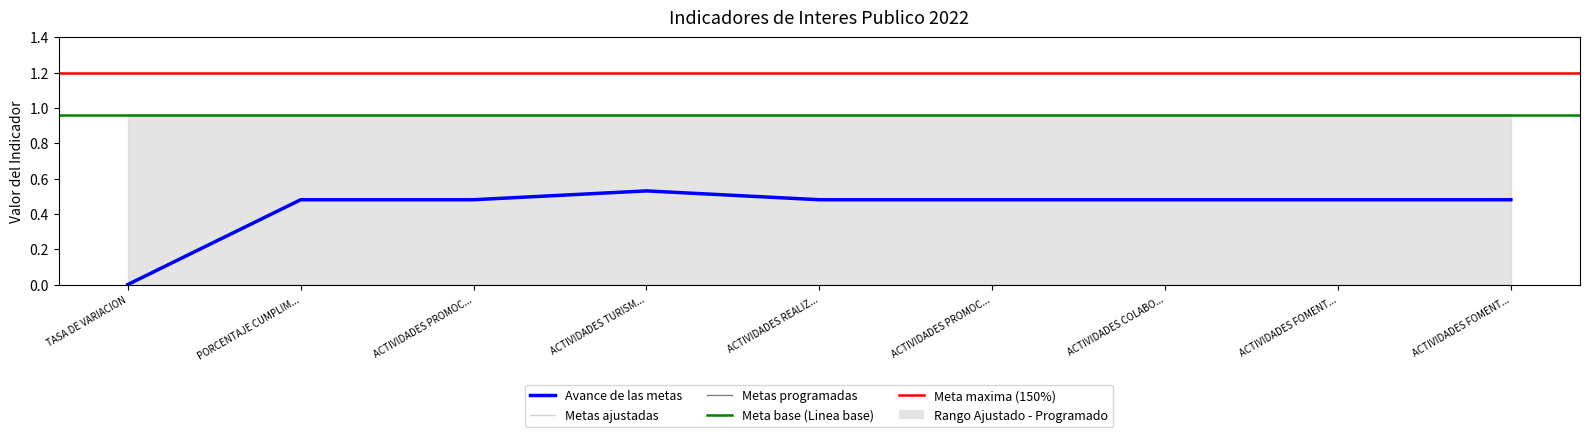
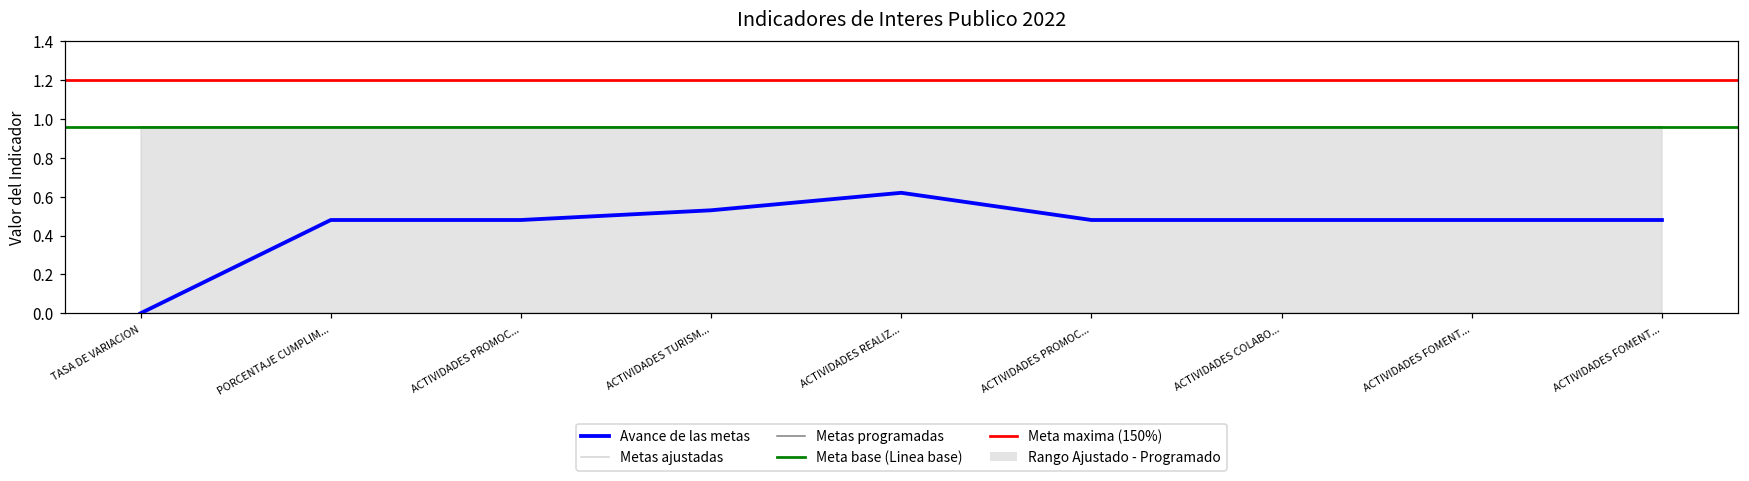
  {
    "Avance de las metas": {
      "PORCENTAJE CUMPLIM...": 0.48,
      "ACTIVIDADES TURISM...": 0.53,
-     "ACTIVIDADES REALIZ...": 0.48,
+     "ACTIVIDADES REALIZ...": 0.62,
      "ACTIVIDADES COLABO...": 0.48
    }
  }
